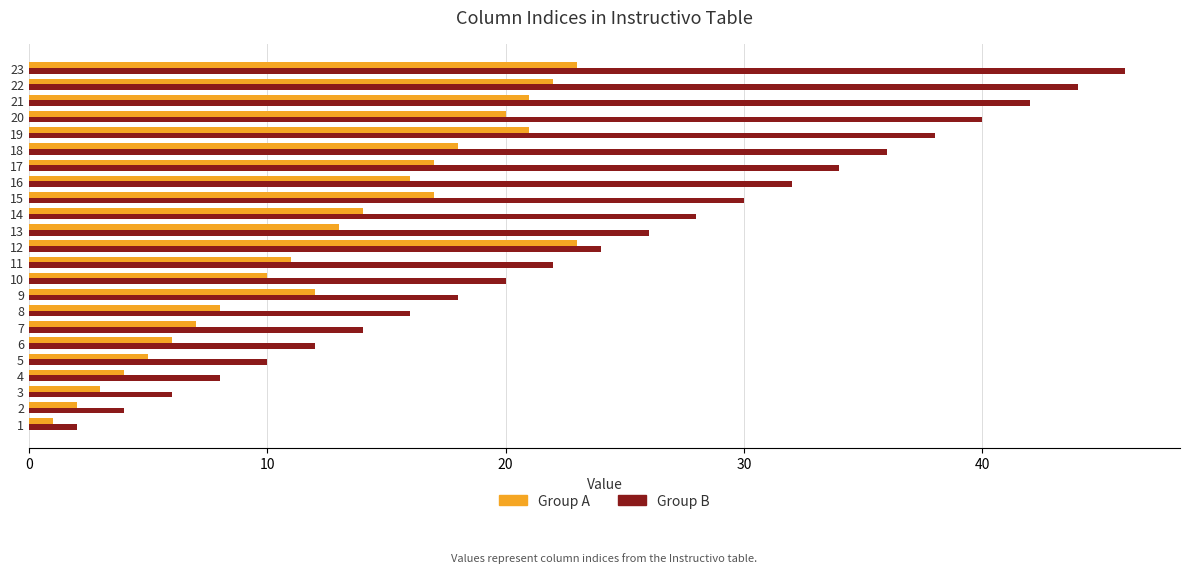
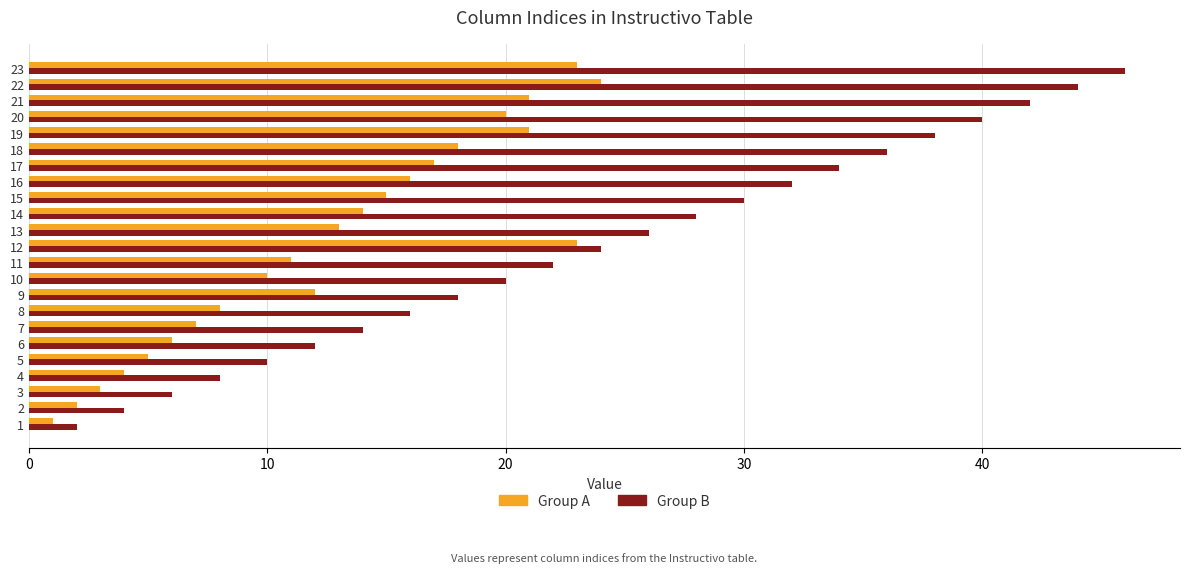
  {
    "Group A": {
      "23": 23,
-     "22": 22,
+     "22": 24,
      "21": 21,
      "20": 20,
      "19": 21,
      "18": 18,
      "17": 17,
      "16": 16,
-     "15": 17,
+     "15": 15,
      "14": 14,
      "13": 13,
      "12": 23,
      "11": 11,
      "10": 10,
      "9": 12,
      "8": 8,
      "7": 7,
      "6": 6,
      "5": 5,
      "4": 4,
      "3": 3,
      "2": 2,
      "1": 1
    },
    "Group B": {
      "23": 46,
      "22": 44,
      "21": 42,
      "20": 40,
      "19": 38,
      "18": 36,
      "17": 34,
      "16": 32,
      "15": 30,
      "14": 28,
      "13": 26,
      "12": 24,
      "11": 22,
      "10": 20,
      "9": 18,
      "8": 16,
      "7": 14,
      "6": 12,
      "5": 10,
      "4": 8,
      "3": 6,
      "2": 4,
      "1": 2
    }
  }
